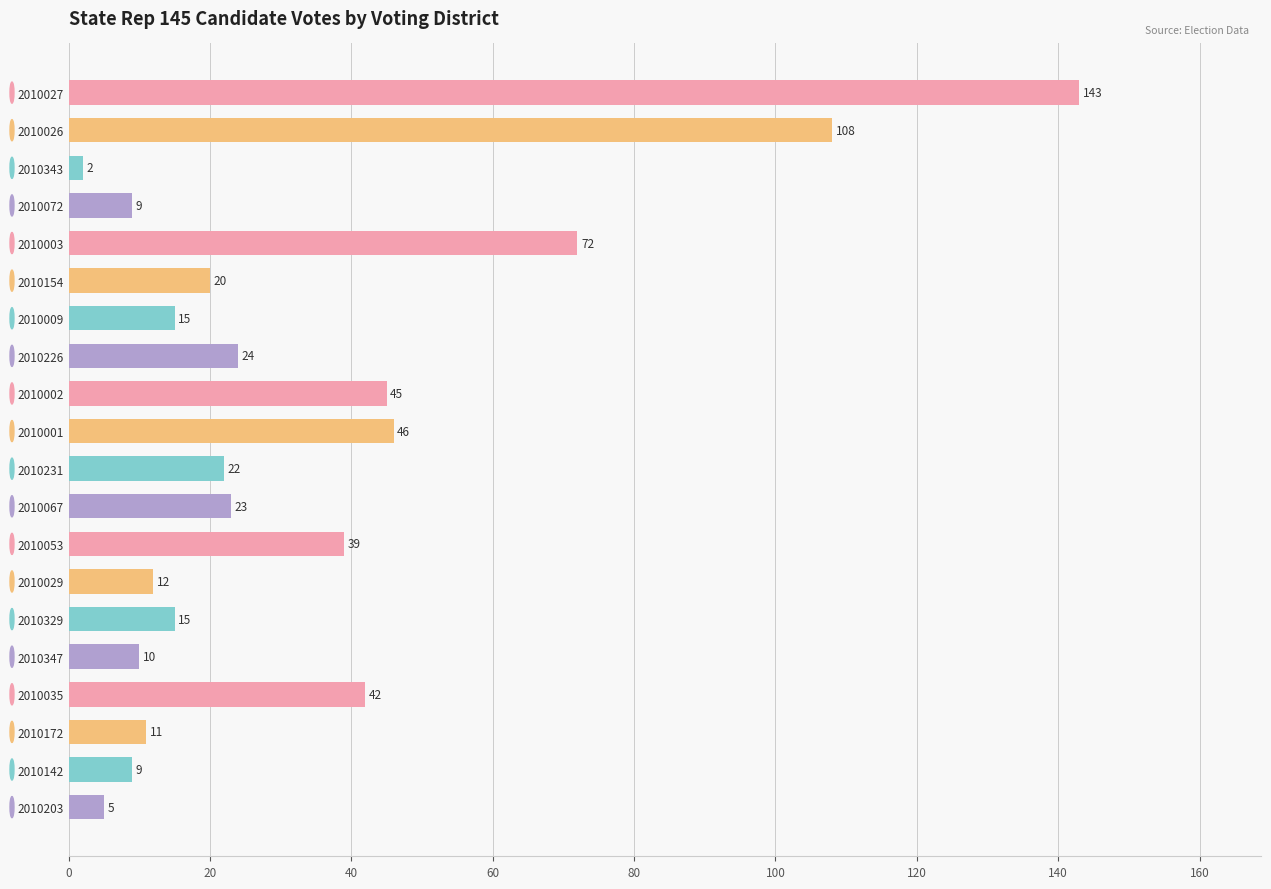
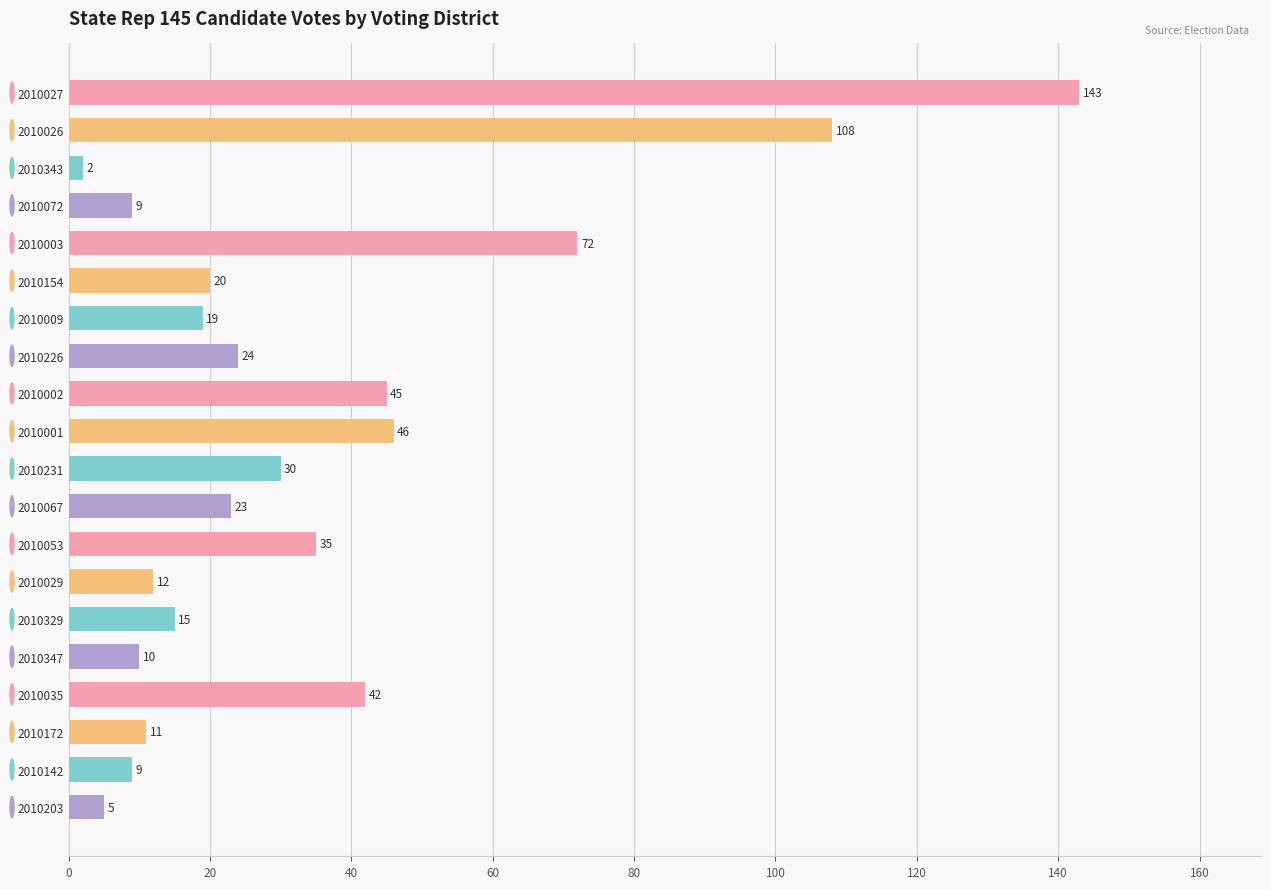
  {
    "2010027": 143,
    "2010026": 108,
    "2010343": 2,
    "2010072": 9,
    "2010003": 72,
    "2010154": 20,
-   "2010009": 15,
+   "2010009": 19,
    "2010226": 24,
    "2010002": 45,
    "2010001": 46,
-   "2010231": 22,
+   "2010231": 30,
    "2010067": 23,
-   "2010053": 39,
+   "2010053": 35,
    "2010029": 12,
    "2010329": 15,
    "2010347": 10,
    "2010035": 42,
    "2010172": 11,
    "2010142": 9,
    "2010203": 5
  }
